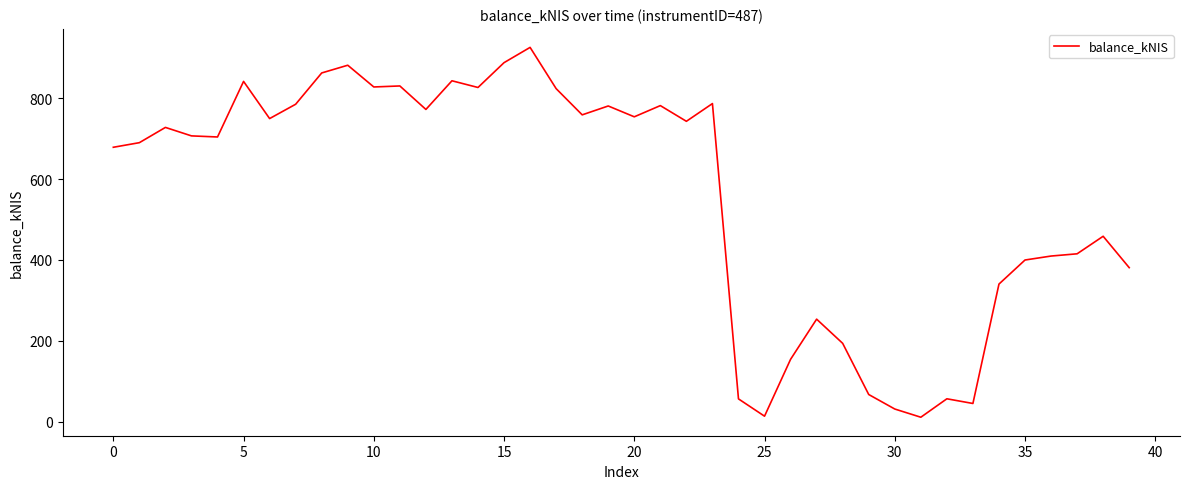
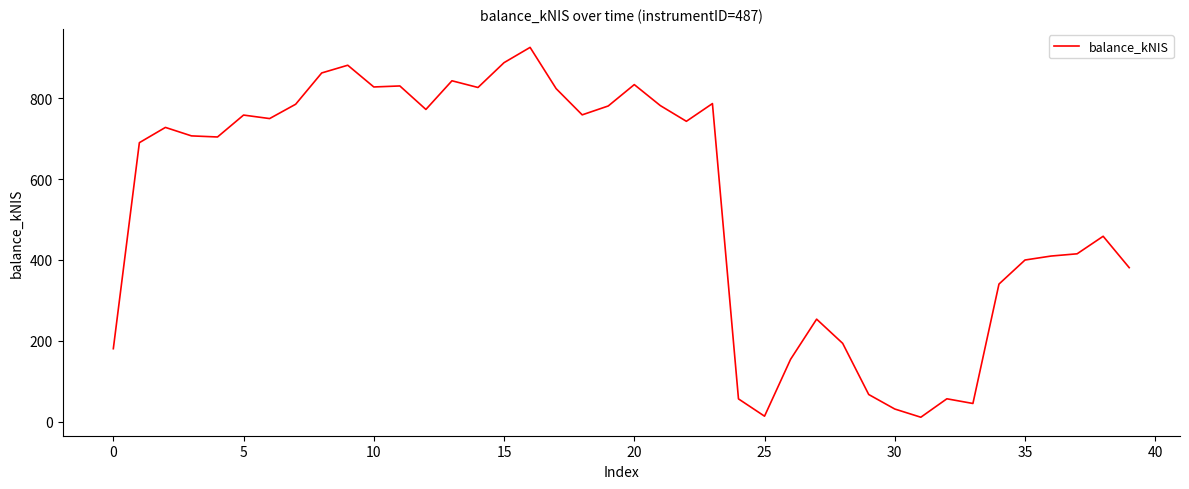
  {
-   "0": 680,
-   "5": 840,
+   "0": 180,
+   "5": 760,
    "10": 830,
    "15": 890,
-   "20": 750,
+   "20": 830,
    "25": 10,
    "30": 30,
    "35": 400
  }
